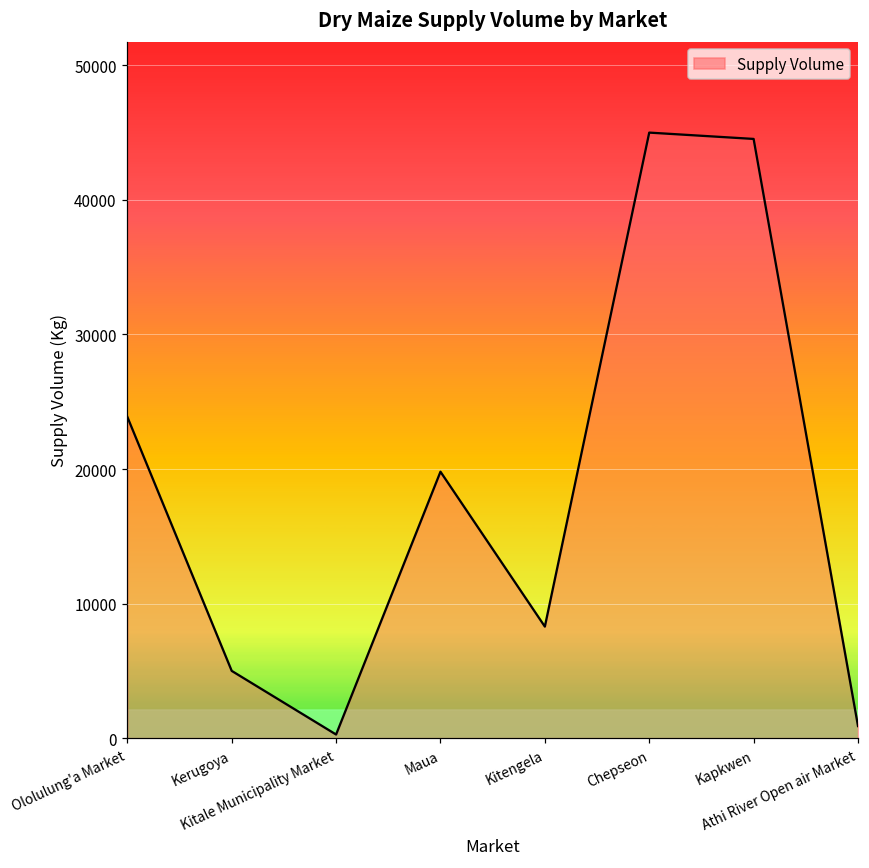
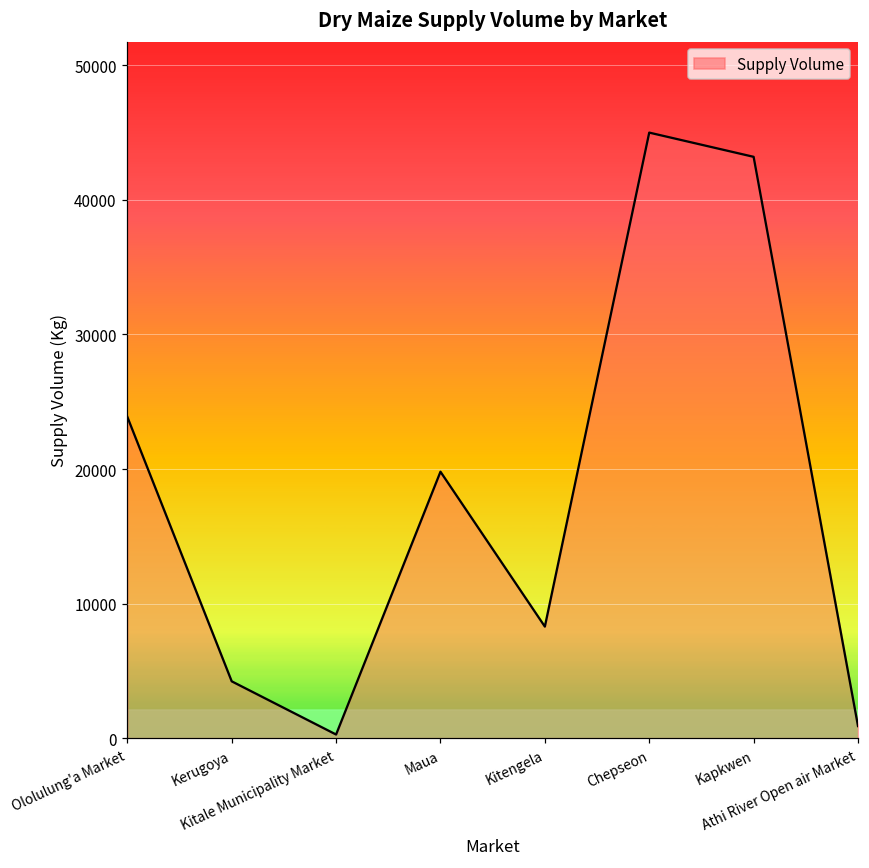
  {
    "Ololulung'a Market": 23900,
-   "Kerugoya": 5000,
+   "Kerugoya": 4200,
    "Maua": 19800,
    "Kitengela": 8300,
    "Chepseon": 45000,
-   "Kapkwen": 44500
+   "Kapkwen": 43200
  }
